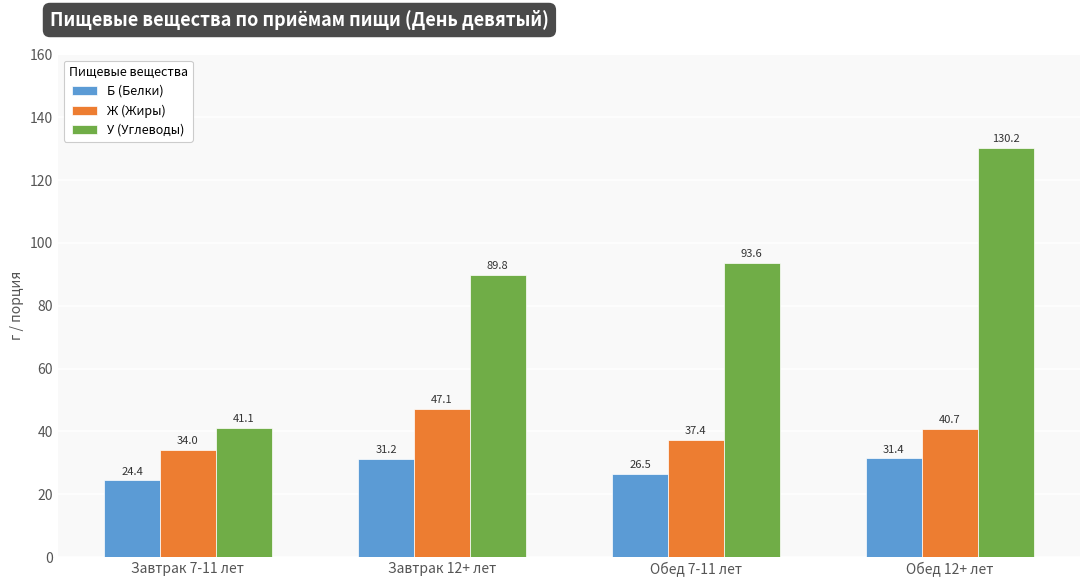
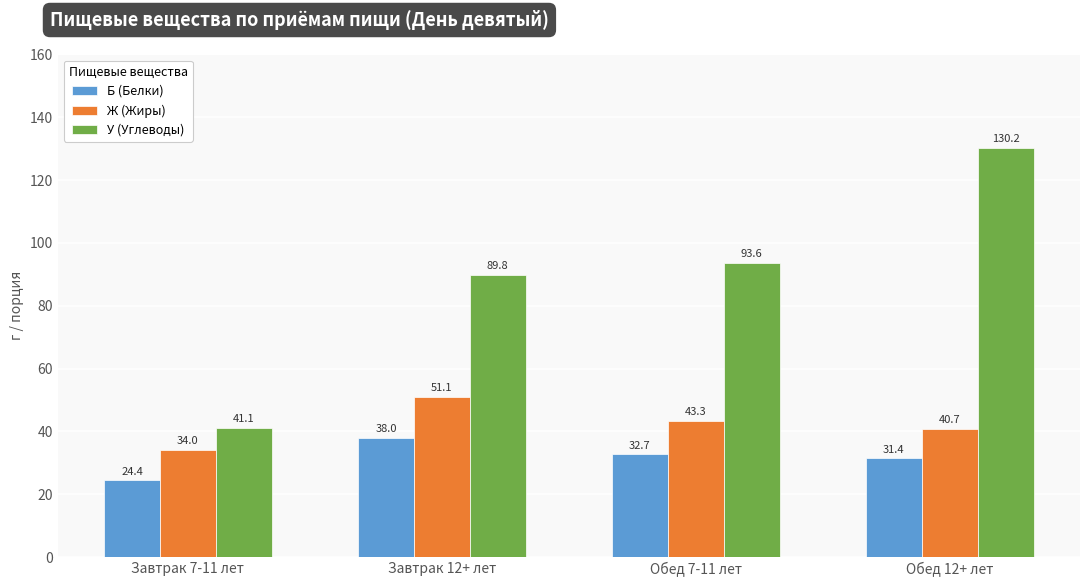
  {
    "Б (Белки)": {
      "Завтрак 7-11 лет": 24.4,
-     "Завтрак 12+ лет": 31.2,
-     "Обед 7-11 лет": 26.5,
+     "Завтрак 12+ лет": 38.0,
+     "Обед 7-11 лет": 32.7,
      "Обед 12+ лет": 31.4
    },
    "Ж (Жиры)": {
      "Завтрак 7-11 лет": 34.0,
-     "Завтрак 12+ лет": 47.1,
-     "Обед 7-11 лет": 37.4,
+     "Завтрак 12+ лет": 51.1,
+     "Обед 7-11 лет": 43.3,
      "Обед 12+ лет": 40.7
    },
    "У (Углеводы)": {
      "Завтрак 7-11 лет": 41.1,
      "Завтрак 12+ лет": 89.8,
      "Обед 7-11 лет": 93.6,
      "Обед 12+ лет": 130.2
    }
  }
